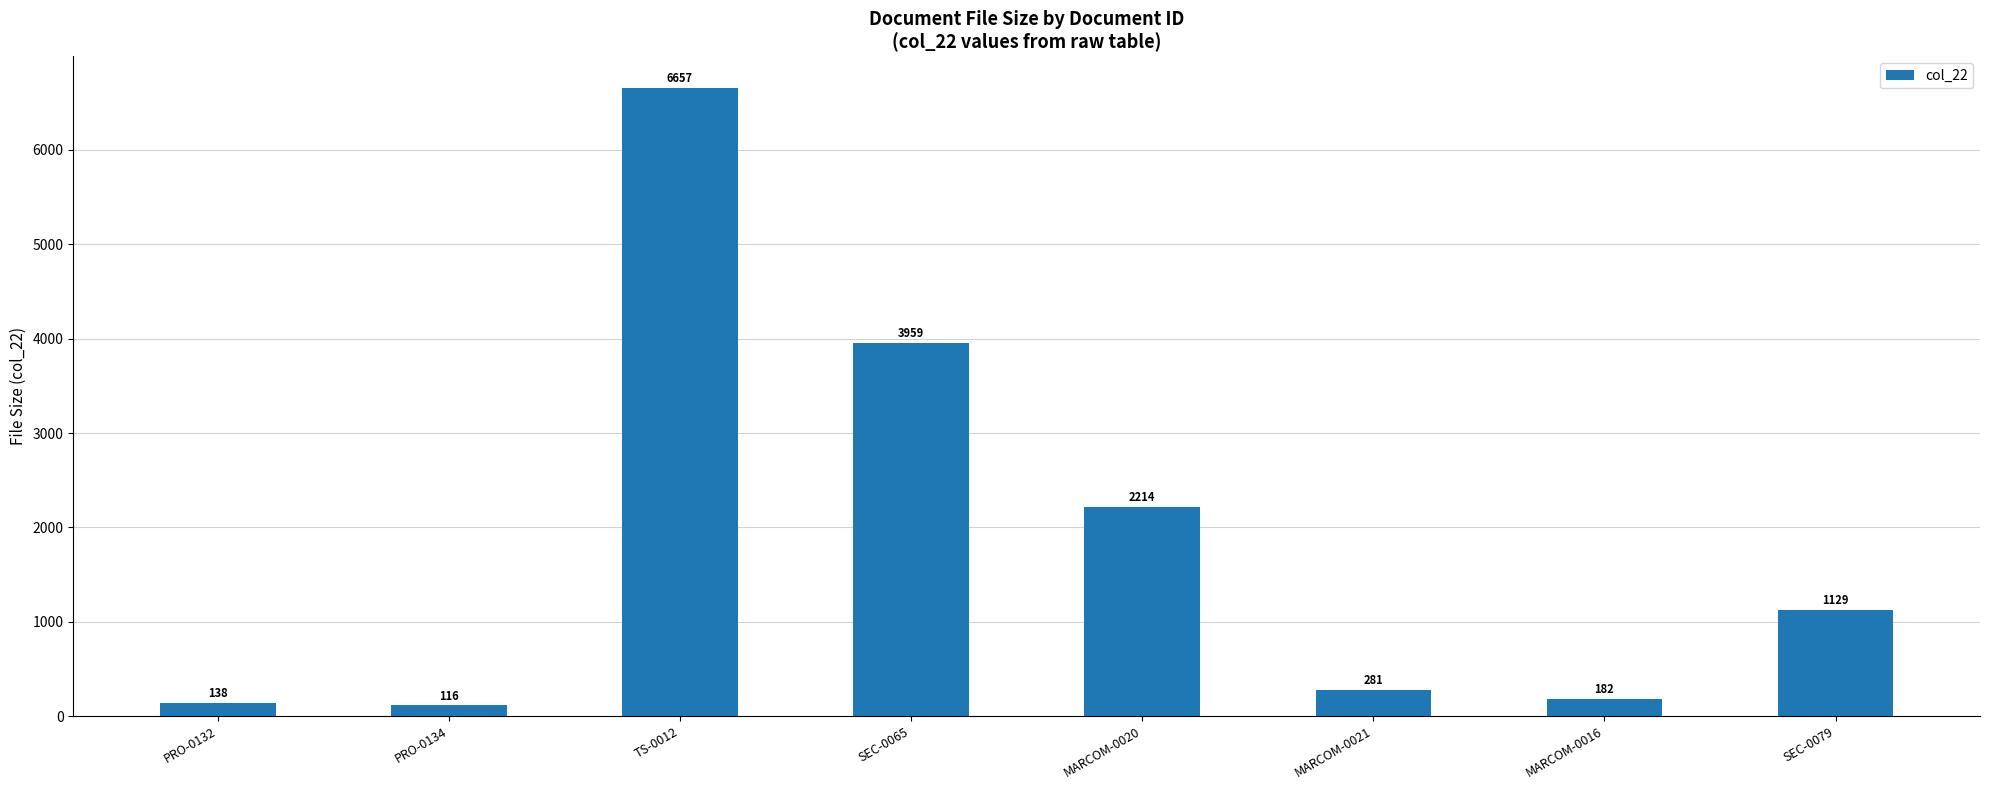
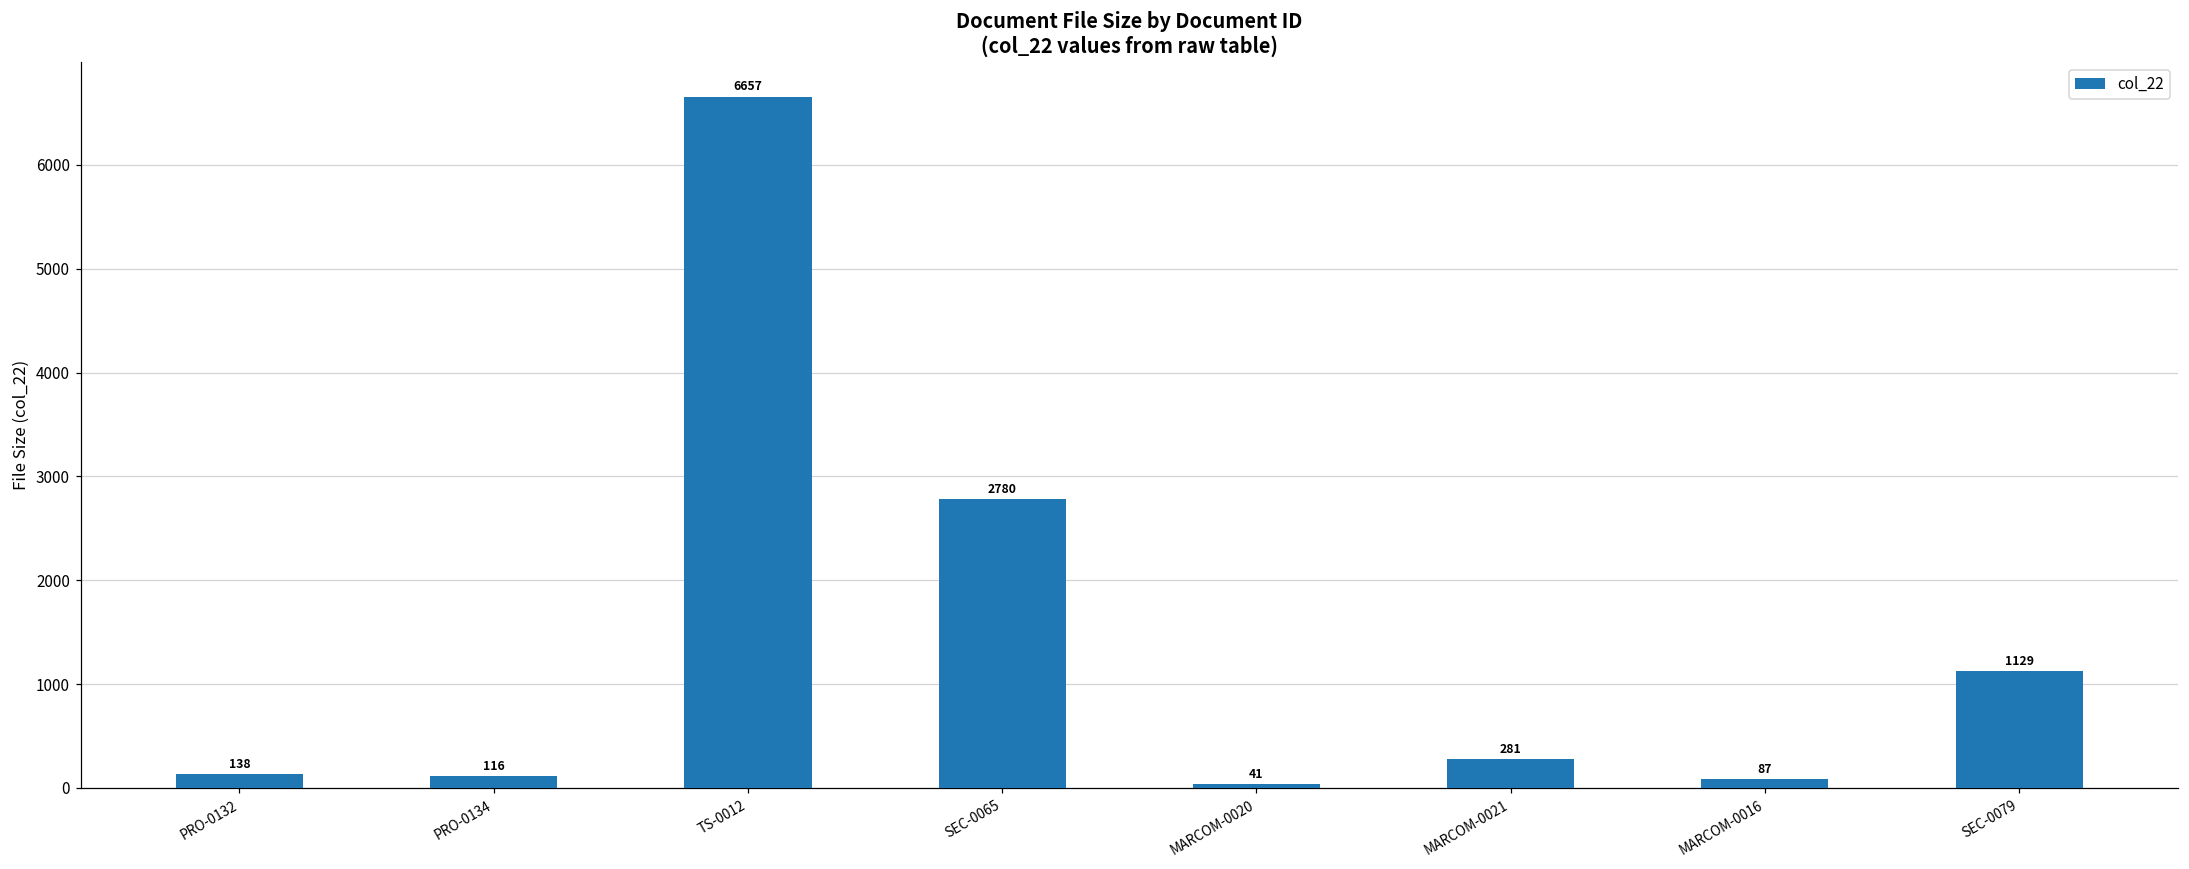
  {
    "PRO-0132": 138,
    "PRO-0134": 116,
    "TS-0012": 6657,
-   "SEC-0065": 3959,
-   "MARCOM-0020": 2214,
+   "SEC-0065": 2780,
+   "MARCOM-0020": 41,
    "MARCOM-0021": 281,
-   "MARCOM-0016": 182,
+   "MARCOM-0016": 87,
    "SEC-0079": 1129
  }
